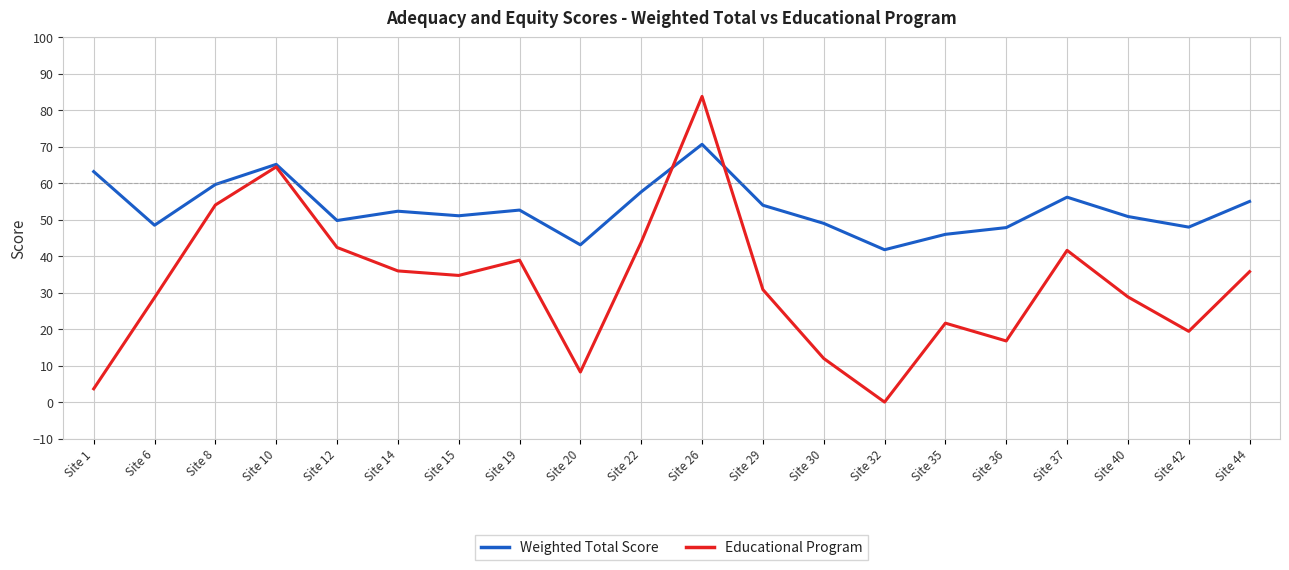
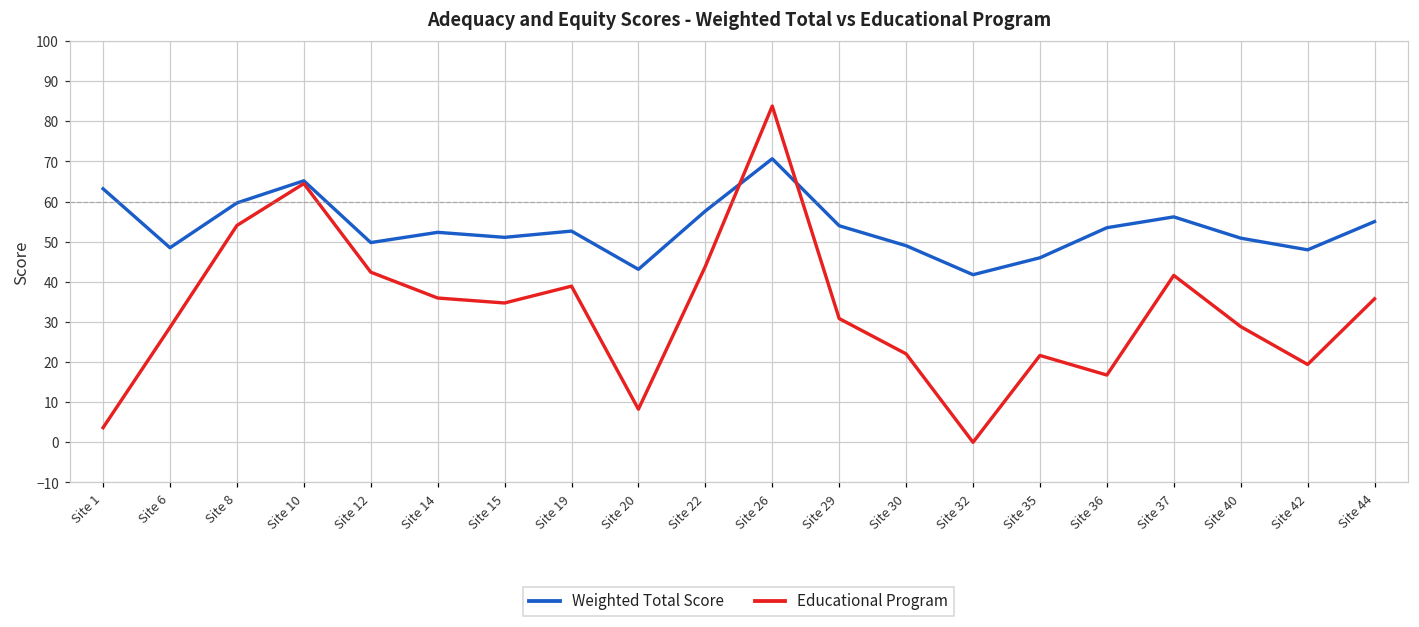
  {
    "Weighted Total Score": {
      "Site 1": 63,
      "Site 6": 48,
      "Site 8": 60,
      "Site 12": 50,
      "Site 14": 52,
      "Site 15": 51,
      "Site 19": 53,
      "Site 20": 43,
      "Site 22": 58,
      "Site 26": 71,
      "Site 29": 54,
      "Site 30": 49,
      "Site 32": 42,
      "Site 35": 46,
-     "Site 36": 48,
+     "Site 36": 53,
      "Site 37": 56,
      "Site 40": 51,
      "Site 42": 48,
      "Site 44": 55
    },
    "Educational Program": {
      "Site 1": 4,
      "Site 6": 29,
      "Site 8": 54,
      "Site 12": 42,
      "Site 14": 36,
      "Site 15": 35,
      "Site 19": 39,
      "Site 20": 8,
      "Site 22": 44,
      "Site 26": 84,
      "Site 29": 31,
-     "Site 30": 12,
+     "Site 30": 22,
      "Site 32": 0,
      "Site 35": 22,
      "Site 36": 17,
      "Site 37": 42,
      "Site 40": 29,
      "Site 42": 19,
      "Site 44": 36
    }
  }
